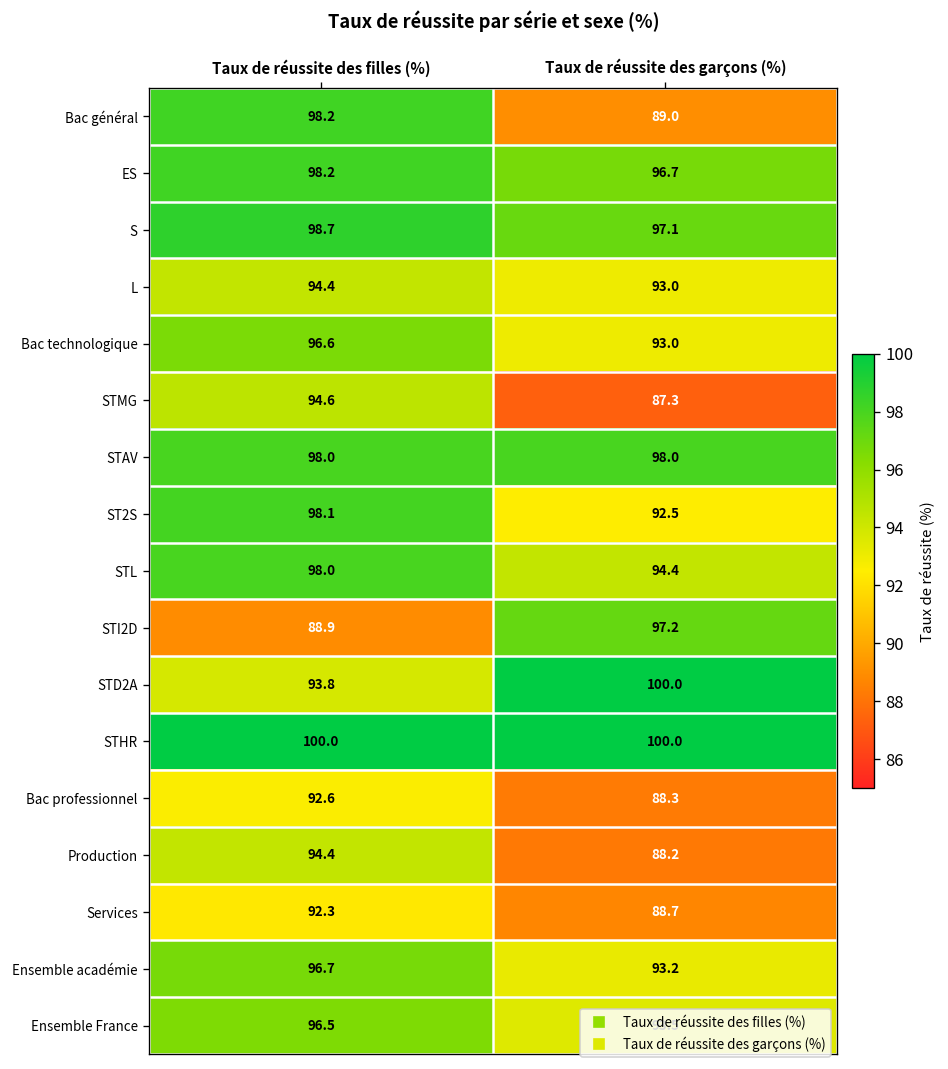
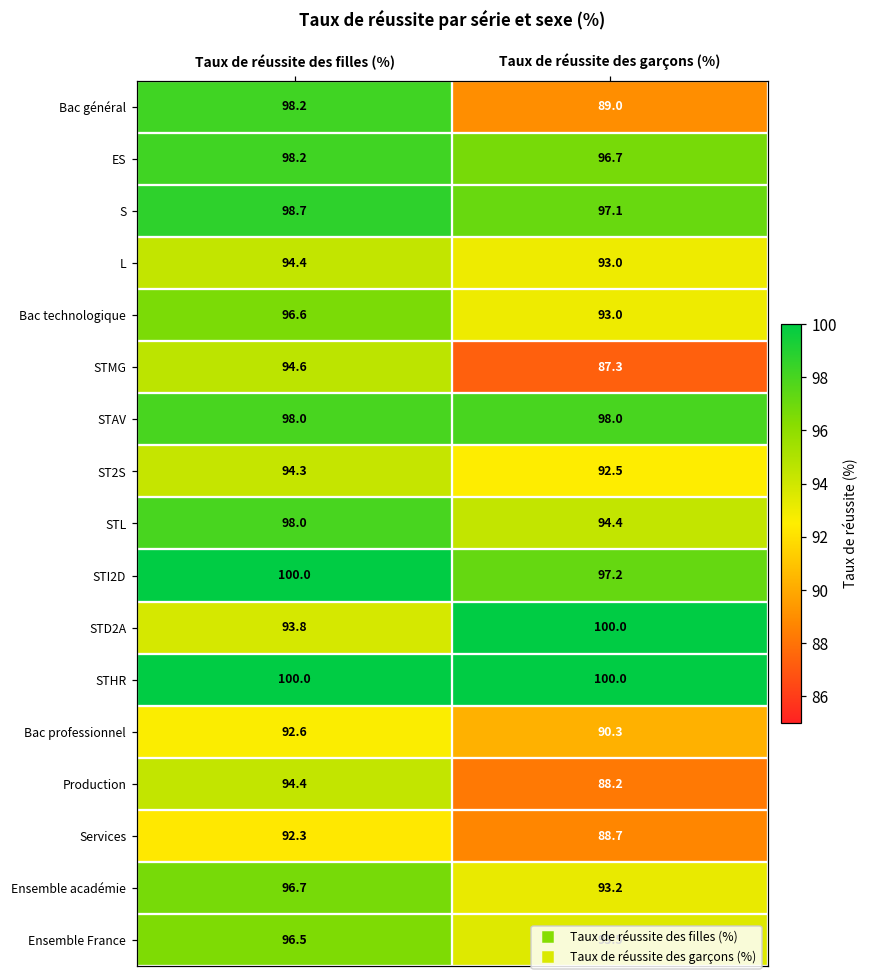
  {
    "Bac général": {
      "Taux de réussite des filles (%)": 98.2,
      "Taux de réussite des garçons (%)": 89.0
    },
    "ES": {
      "Taux de réussite des filles (%)": 98.2,
      "Taux de réussite des garçons (%)": 96.7
    },
    "S": {
      "Taux de réussite des filles (%)": 98.7,
      "Taux de réussite des garçons (%)": 97.1
    },
    "L": {
      "Taux de réussite des filles (%)": 94.4,
      "Taux de réussite des garçons (%)": 93.0
    },
    "Bac technologique": {
      "Taux de réussite des filles (%)": 96.6,
      "Taux de réussite des garçons (%)": 93.0
    },
    "STMG": {
      "Taux de réussite des filles (%)": 94.6,
      "Taux de réussite des garçons (%)": 87.3
    },
    "STAV": {
      "Taux de réussite des filles (%)": 98.0,
      "Taux de réussite des garçons (%)": 98.0
    },
    "ST2S": {
-     "Taux de réussite des filles (%)": 98.1,
+     "Taux de réussite des filles (%)": 94.3,
      "Taux de réussite des garçons (%)": 92.5
    },
    "STL": {
      "Taux de réussite des filles (%)": 98.0,
      "Taux de réussite des garçons (%)": 94.4
    },
    "STI2D": {
-     "Taux de réussite des filles (%)": 88.9,
+     "Taux de réussite des filles (%)": 100.0,
      "Taux de réussite des garçons (%)": 97.2
    },
    "STD2A": {
      "Taux de réussite des filles (%)": 93.8,
      "Taux de réussite des garçons (%)": 100.0
    },
    "STHR": {
      "Taux de réussite des filles (%)": 100.0,
      "Taux de réussite des garçons (%)": 100.0
    },
    "Bac professionnel": {
      "Taux de réussite des filles (%)": 92.6,
-     "Taux de réussite des garçons (%)": 88.3
+     "Taux de réussite des garçons (%)": 90.3
    },
    "Production": {
      "Taux de réussite des filles (%)": 94.4,
      "Taux de réussite des garçons (%)": 88.2
    },
    "Services": {
      "Taux de réussite des filles (%)": 92.3,
      "Taux de réussite des garçons (%)": 88.7
    },
    "Ensemble académie": {
      "Taux de réussite des filles (%)": 96.7,
      "Taux de réussite des garçons (%)": 93.2
    },
    "Ensemble France": {
      "Taux de réussite des filles (%)": 96.5
    }
  }
